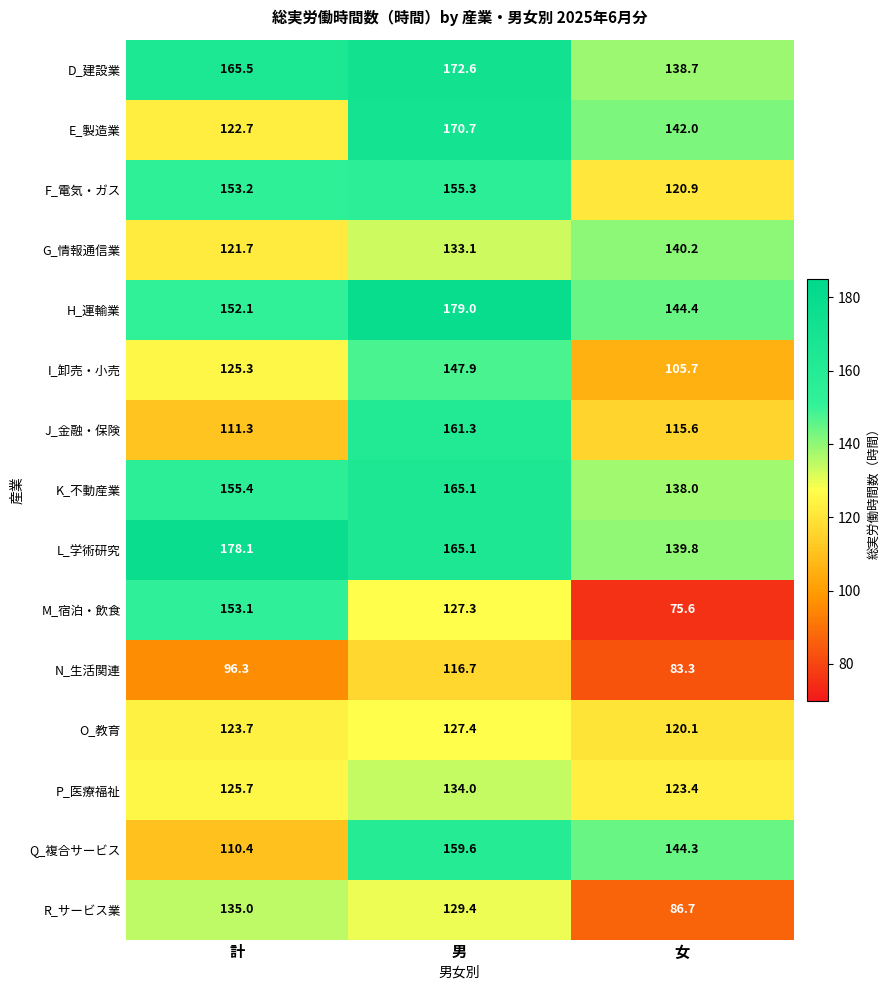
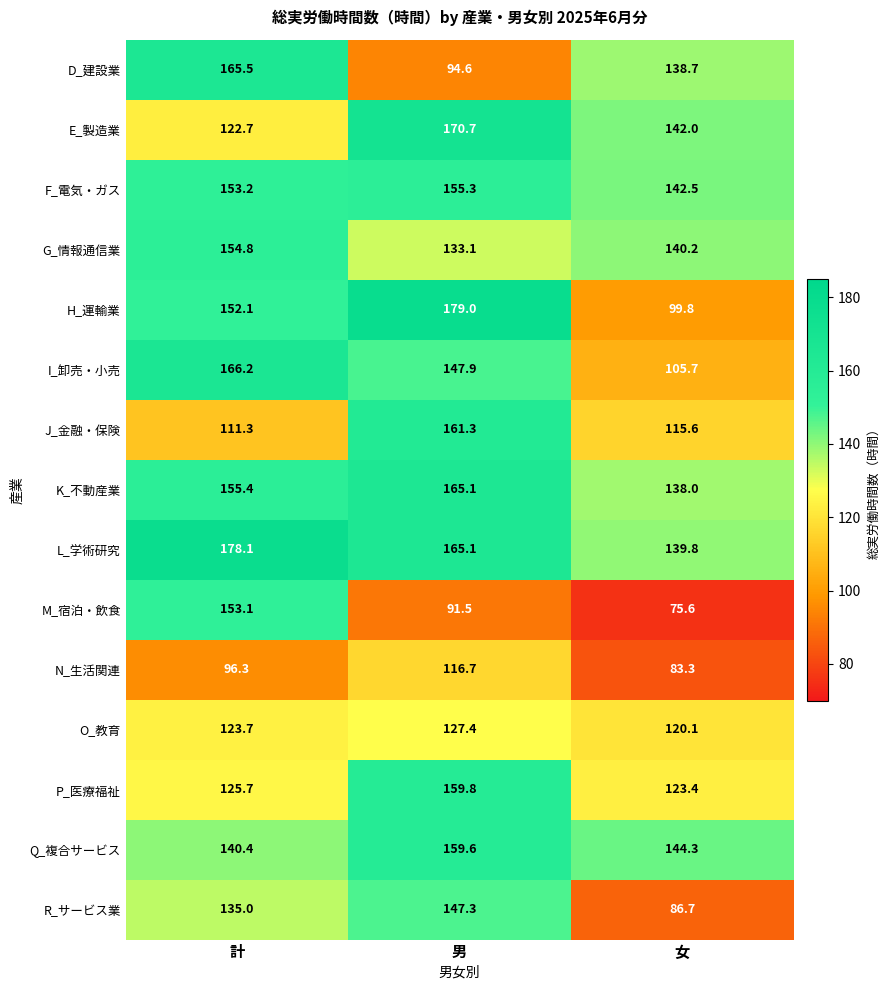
  {
    "D_建設業": {
      "計": 165.5,
-     "男": 172.6,
+     "男": 94.6,
      "女": 138.7
    },
    "E_製造業": {
      "計": 122.7,
      "男": 170.7,
      "女": 142.0
    },
    "F_電気・ガス": {
      "計": 153.2,
      "男": 155.3,
-     "女": 120.9
+     "女": 142.5
    },
    "G_情報通信業": {
-     "計": 121.7,
+     "計": 154.8,
      "男": 133.1,
      "女": 140.2
    },
    "H_運輸業": {
      "計": 152.1,
      "男": 179.0,
-     "女": 144.4
+     "女": 99.8
    },
    "I_卸売・小売": {
-     "計": 125.3,
+     "計": 166.2,
      "男": 147.9,
      "女": 105.7
    },
    "J_金融・保険": {
      "計": 111.3,
      "男": 161.3,
      "女": 115.6
    },
    "K_不動産業": {
      "計": 155.4,
      "男": 165.1,
      "女": 138.0
    },
    "L_学術研究": {
      "計": 178.1,
      "男": 165.1,
      "女": 139.8
    },
    "M_宿泊・飲食": {
      "計": 153.1,
-     "男": 127.3,
+     "男": 91.5,
      "女": 75.6
    },
    "N_生活関連": {
      "計": 96.3,
      "男": 116.7,
      "女": 83.3
    },
    "O_教育": {
      "計": 123.7,
      "男": 127.4,
      "女": 120.1
    },
    "P_医療福祉": {
      "計": 125.7,
-     "男": 134.0,
+     "男": 159.8,
      "女": 123.4
    },
    "Q_複合サービス": {
-     "計": 110.4,
+     "計": 140.4,
      "男": 159.6,
      "女": 144.3
    },
    "R_サービス業": {
      "計": 135.0,
-     "男": 129.4,
+     "男": 147.3,
      "女": 86.7
    }
  }
